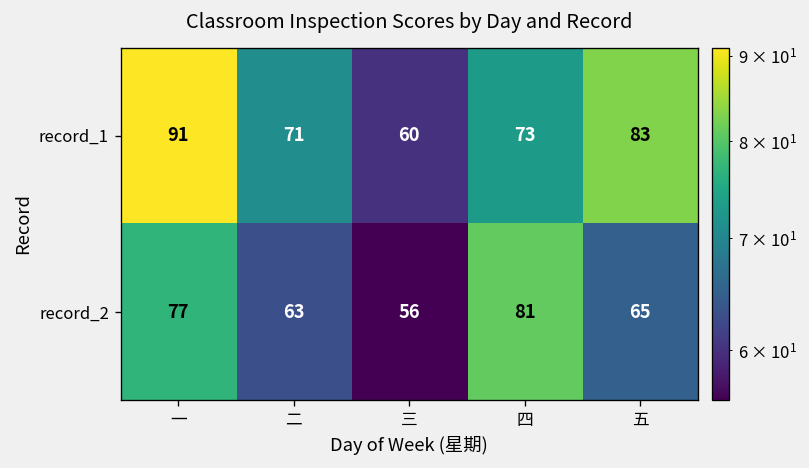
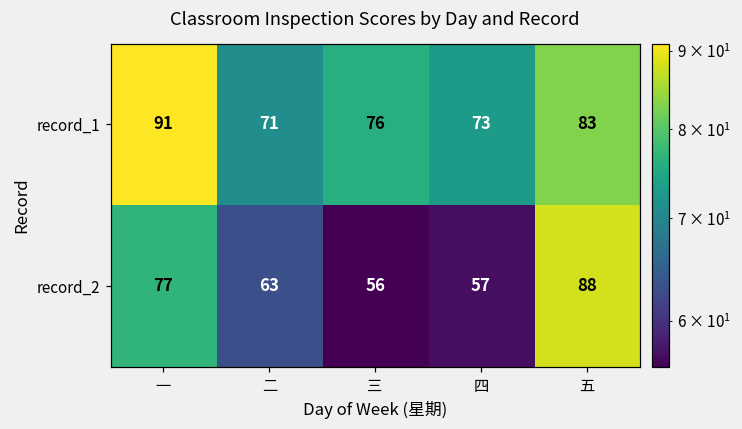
  {
    "record_1": {
      "一": 91,
      "二": 71,
-     "三": 60,
+     "三": 76,
      "四": 73,
      "五": 83
    },
    "record_2": {
      "一": 77,
      "二": 63,
      "三": 56,
-     "四": 81,
-     "五": 65
+     "四": 57,
+     "五": 88
    }
  }
